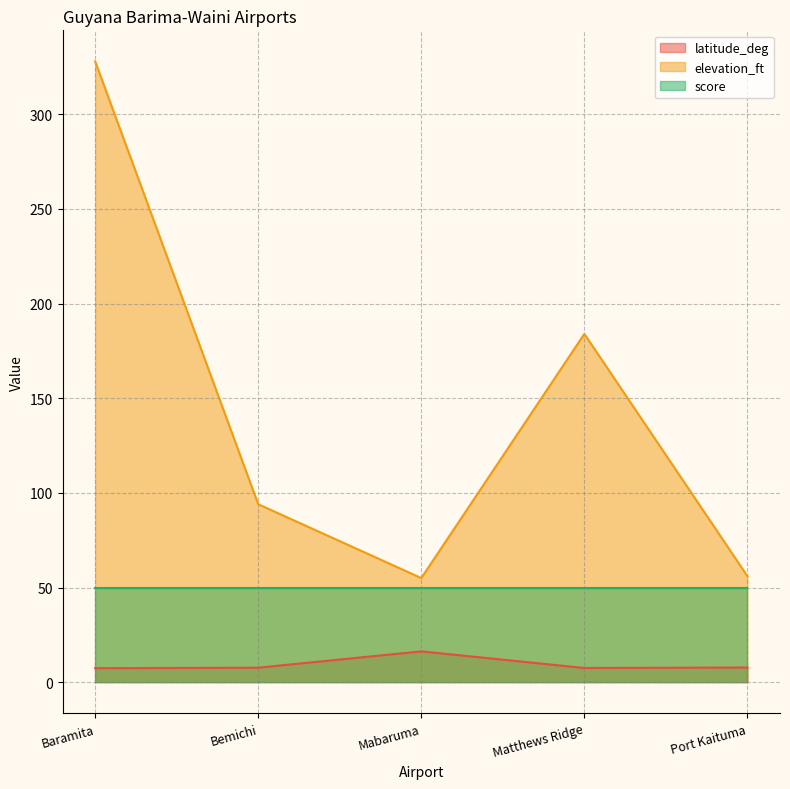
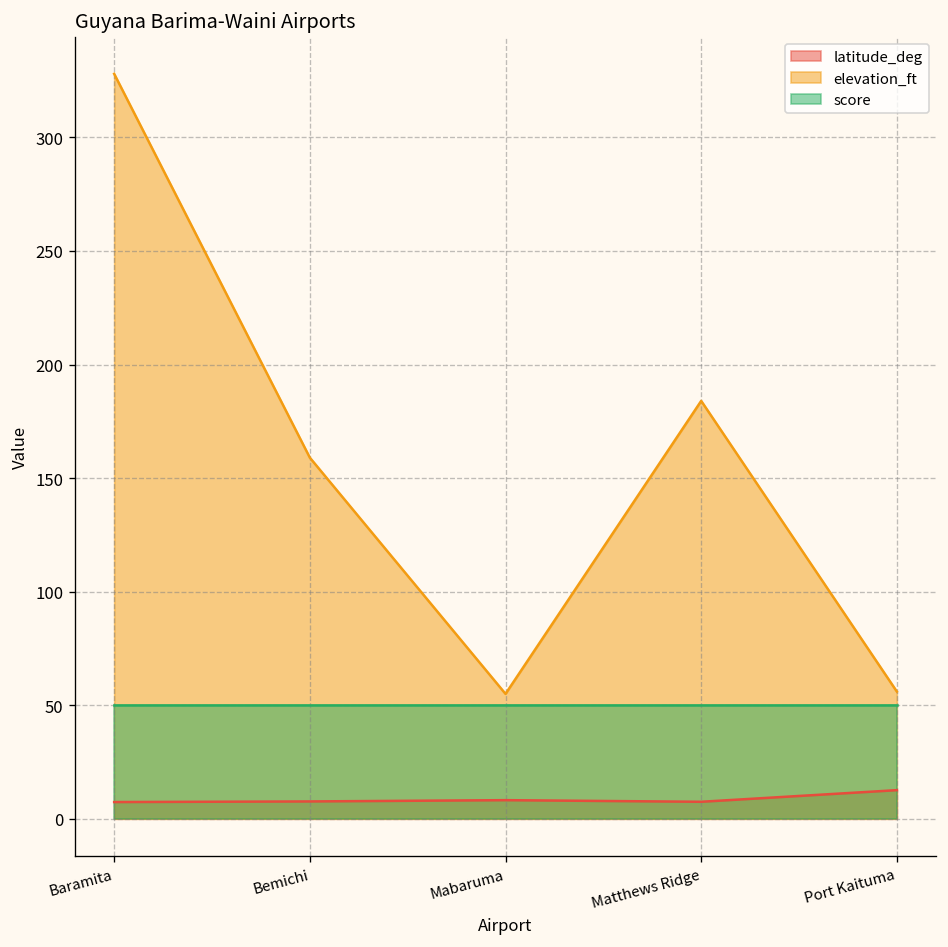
  {
    "latitude_deg": {
      "Baramita": 7,
      "Bemichi": 8,
-     "Mabaruma": 16,
+     "Mabaruma": 8,
      "Matthews Ridge": 7,
-     "Port Kaituma": 8
+     "Port Kaituma": 13
    },
    "elevation_ft": {
      "Baramita": 328,
-     "Bemichi": 94,
+     "Bemichi": 159,
      "Mabaruma": 55,
      "Matthews Ridge": 184,
      "Port Kaituma": 56
    },
    "score": {
      "Baramita": 50,
      "Bemichi": 50,
      "Mabaruma": 50,
      "Matthews Ridge": 50,
      "Port Kaituma": 50
    }
  }
